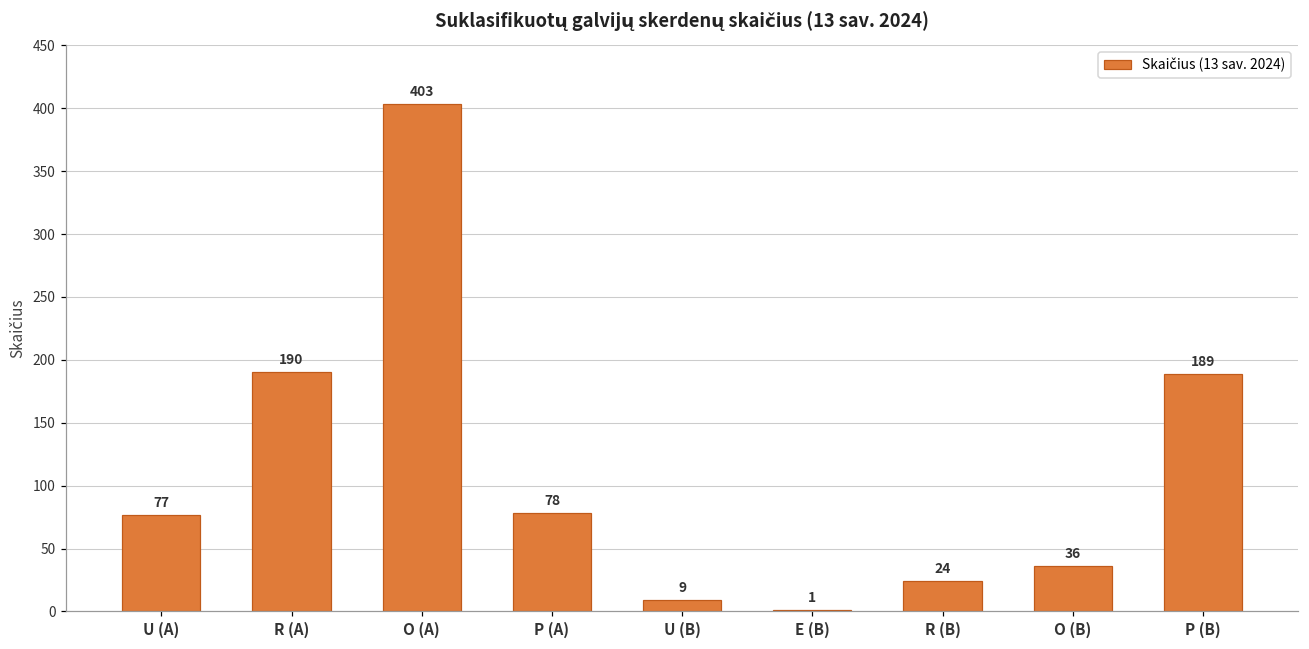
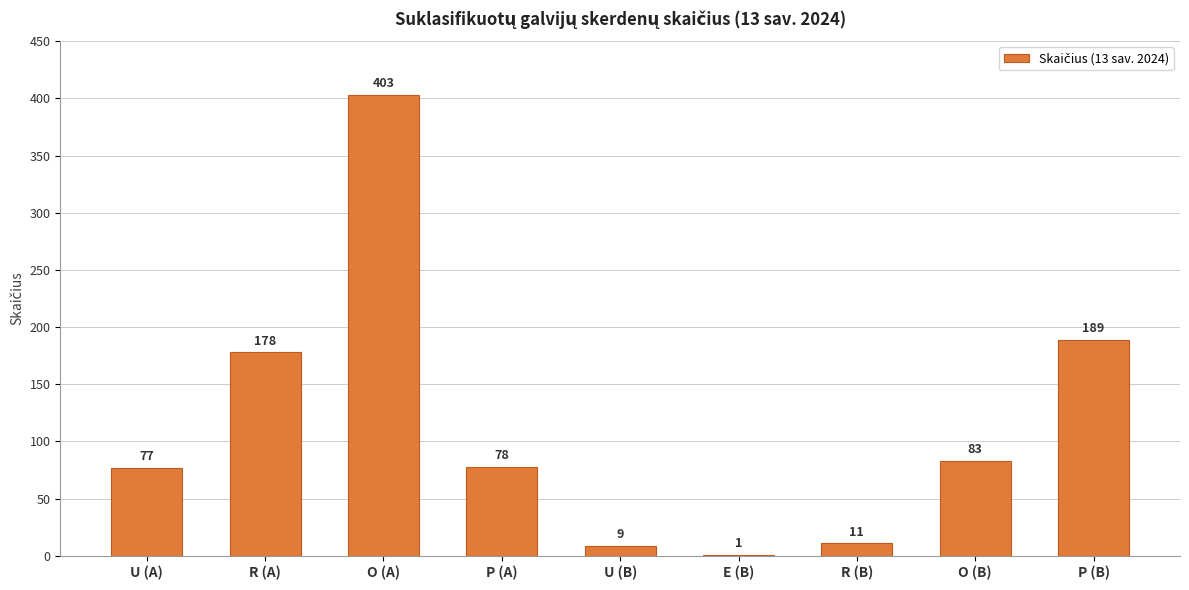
  {
    "U (A)": 77,
-   "R (A)": 190,
+   "R (A)": 178,
    "O (A)": 403,
    "P (A)": 78,
    "U (B)": 9,
    "E (B)": 1,
-   "R (B)": 24,
-   "O (B)": 36,
+   "R (B)": 11,
+   "O (B)": 83,
    "P (B)": 189
  }
